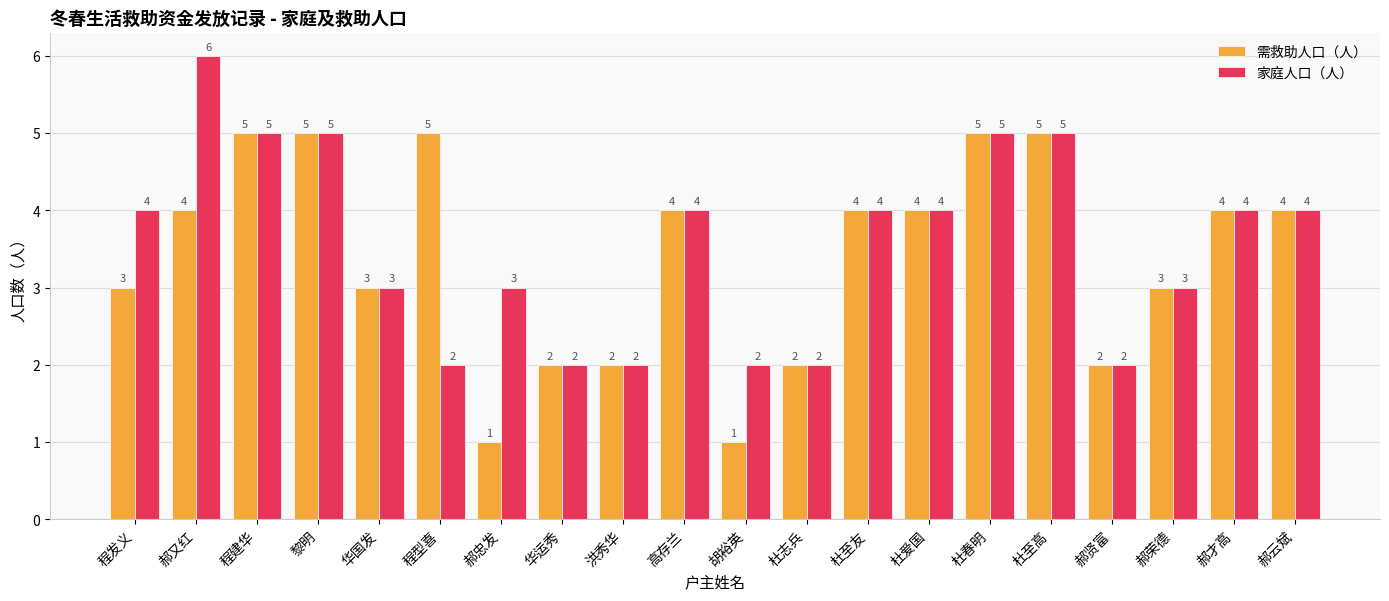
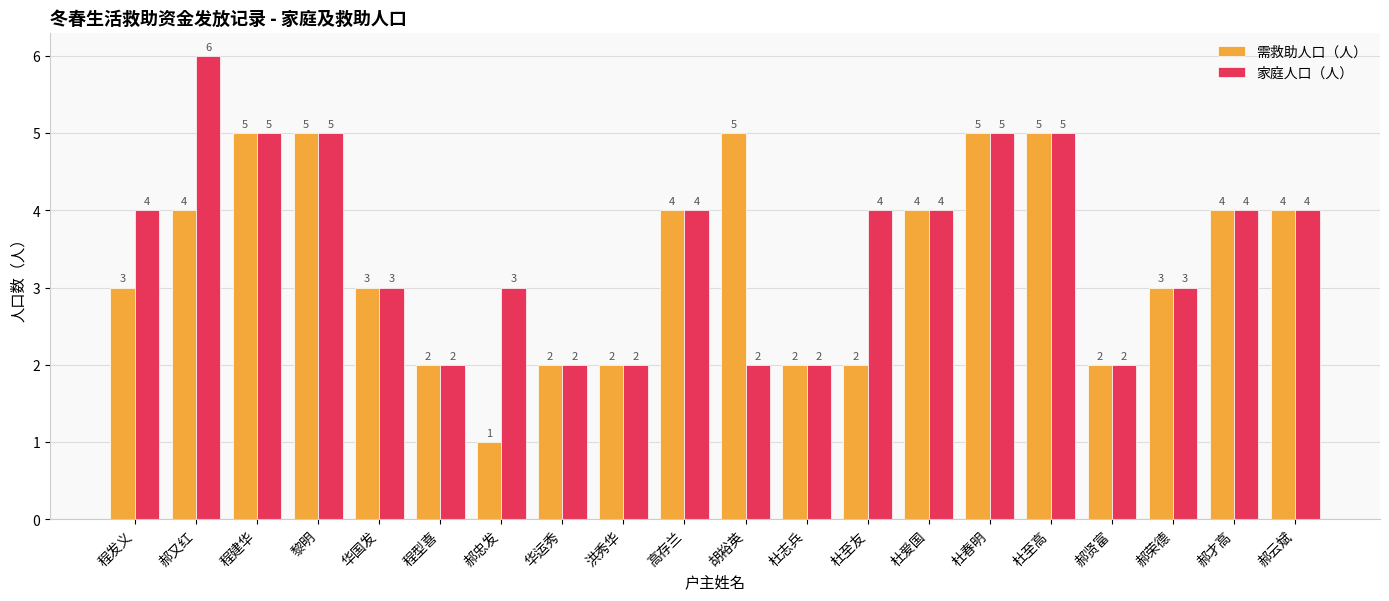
  {
    "需救助人口（人）": {
      "程发义": 3,
      "郝又红": 4,
      "程建华": 5,
      "黎明": 5,
      "华国发": 3,
-     "程型喜": 5,
+     "程型喜": 2,
      "郝忠发": 1,
      "华运秀": 2,
      "洪秀华": 2,
      "高存兰": 4,
-     "胡裕英": 1,
+     "胡裕英": 5,
      "杜志兵": 2,
-     "杜至友": 4,
+     "杜至友": 2,
      "杜爱国": 4,
      "杜春明": 5,
      "杜至高": 5,
      "郝贤富": 2,
      "郝荣德": 3,
      "郝才高": 4,
      "郝云斌": 4
    },
    "家庭人口（人）": {
      "程发义": 4,
      "郝又红": 6,
      "程建华": 5,
      "黎明": 5,
      "华国发": 3,
      "程型喜": 2,
      "郝忠发": 3,
      "华运秀": 2,
      "洪秀华": 2,
      "高存兰": 4,
      "胡裕英": 2,
      "杜志兵": 2,
      "杜至友": 4,
      "杜爱国": 4,
      "杜春明": 5,
      "杜至高": 5,
      "郝贤富": 2,
      "郝荣德": 3,
      "郝才高": 4,
      "郝云斌": 4
    }
  }
